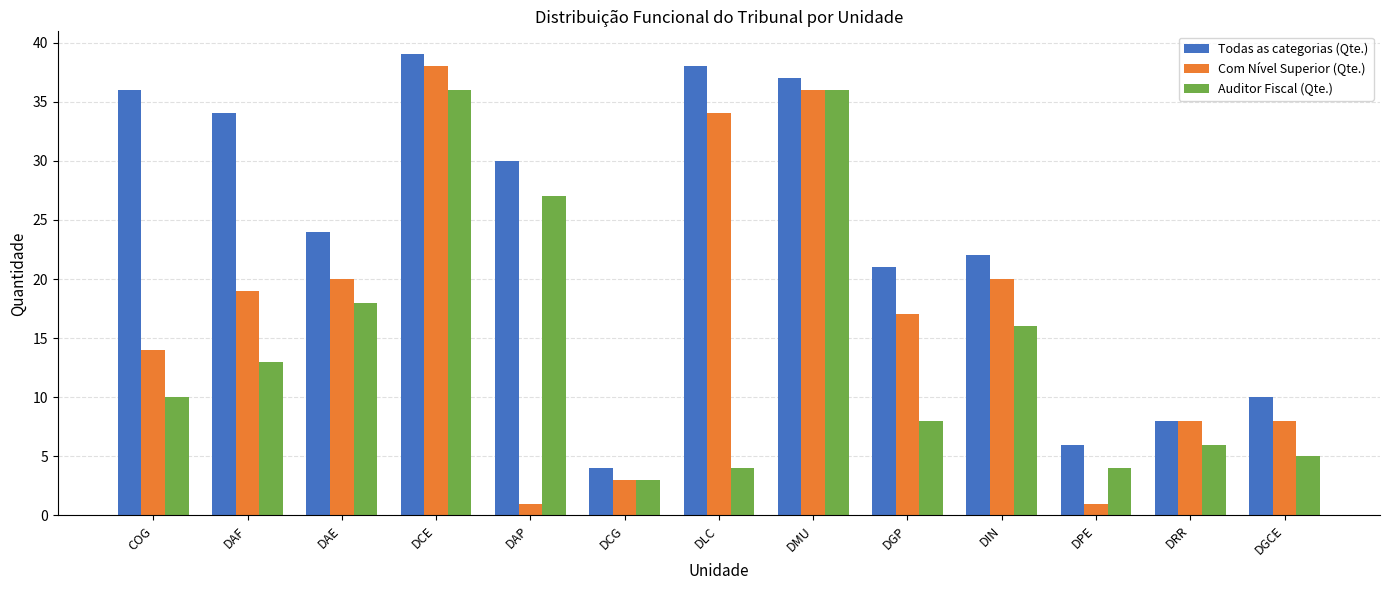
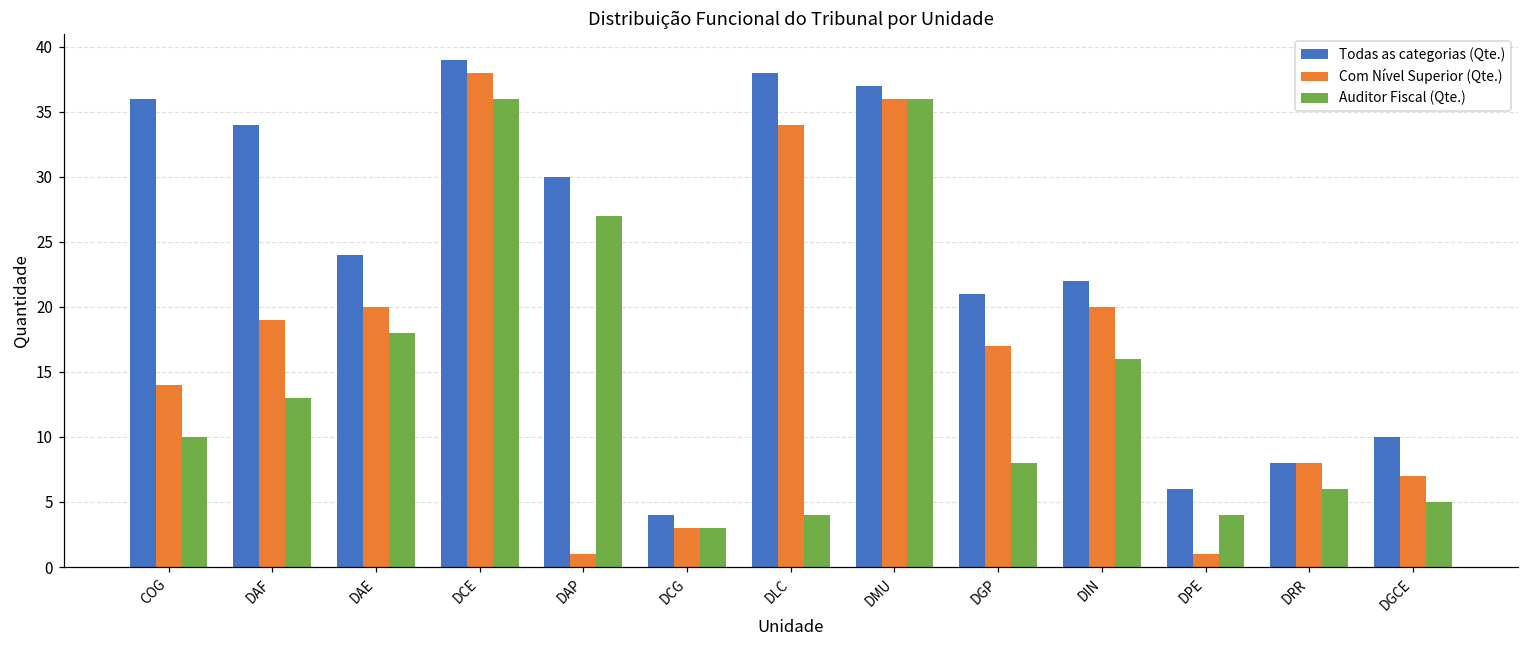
  {
    "Todas as categorias (Qte.)": {
      "COG": 36,
      "DAF": 34,
      "DAE": 24,
      "DCE": 39,
      "DAP": 30,
      "DCG": 4,
      "DLC": 38,
      "DMU": 37,
      "DGP": 21,
      "DIN": 22,
      "DPE": 6,
      "DRR": 8,
      "DGCE": 10
    },
    "Com Nível Superior (Qte.)": {
      "COG": 14,
      "DAF": 19,
      "DAE": 20,
      "DCE": 38,
      "DAP": 1,
      "DCG": 3,
      "DLC": 34,
      "DMU": 36,
      "DGP": 17,
      "DIN": 20,
      "DPE": 1,
      "DRR": 8,
-     "DGCE": 8
+     "DGCE": 7
    },
    "Auditor Fiscal (Qte.)": {
      "COG": 10,
      "DAF": 13,
      "DAE": 18,
      "DCE": 36,
      "DAP": 27,
      "DCG": 3,
      "DLC": 4,
      "DMU": 36,
      "DGP": 8,
      "DIN": 16,
      "DPE": 4,
      "DRR": 6,
      "DGCE": 5
    }
  }
